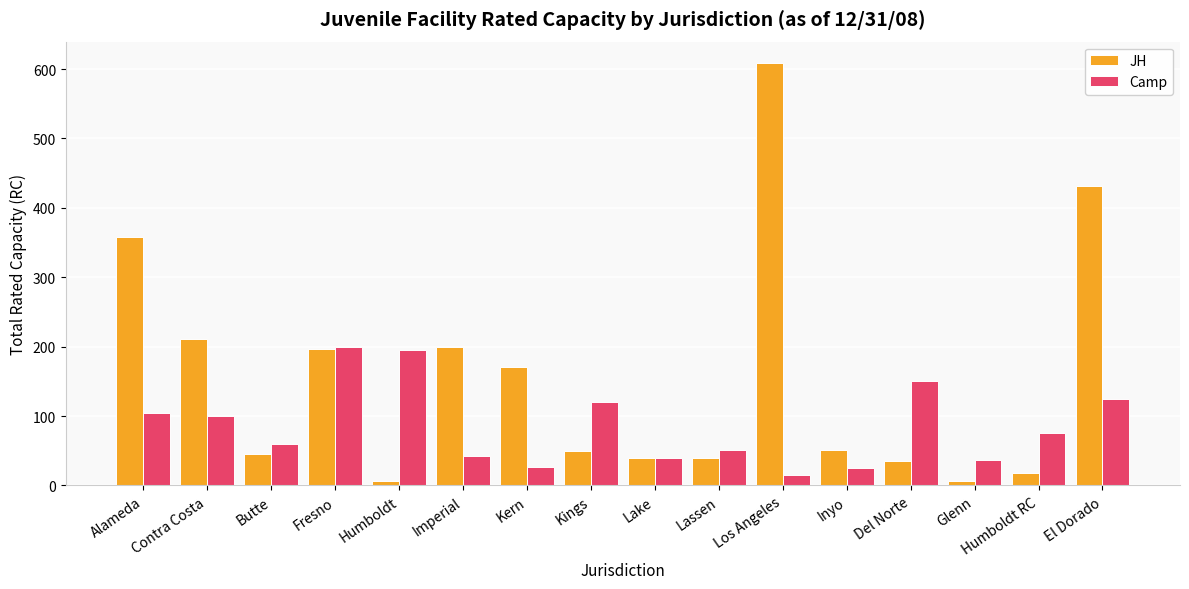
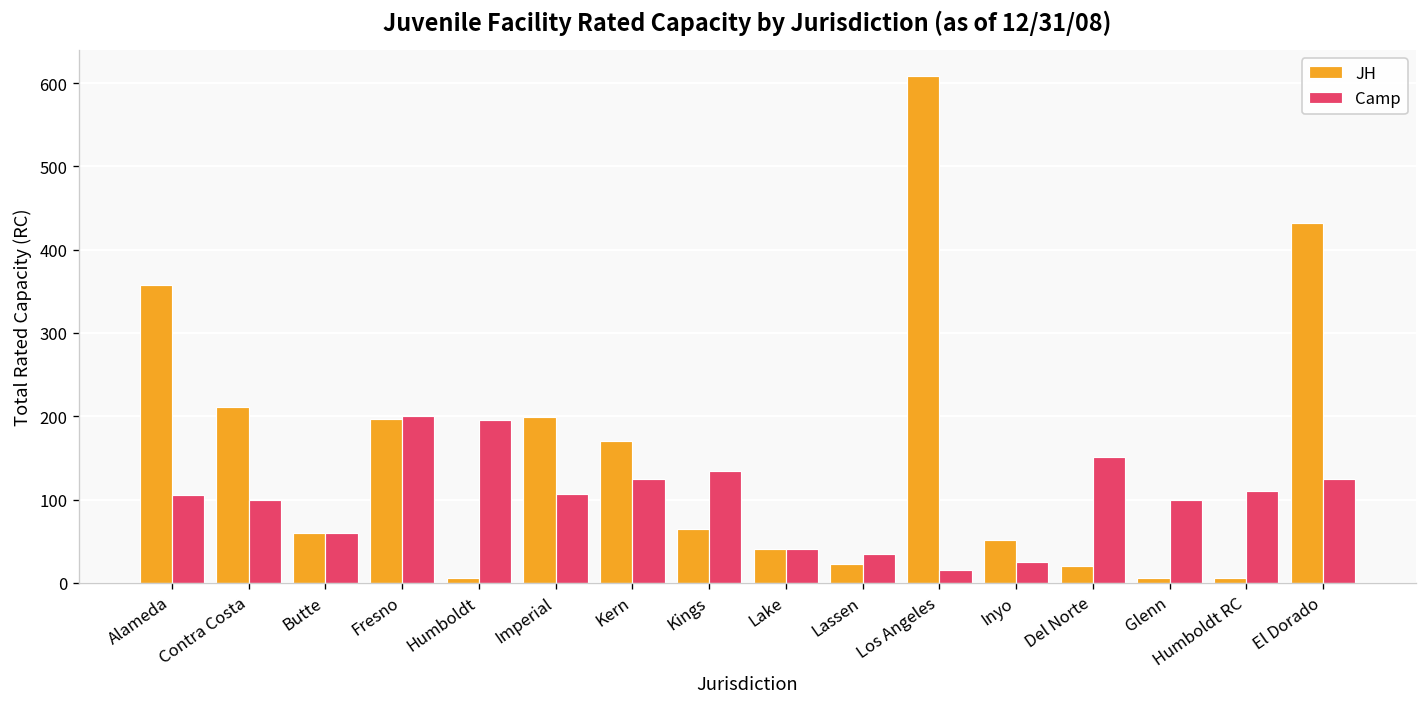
  {
    "JH": {
      "Alameda": 360,
      "Contra Costa": 210,
-     "Butte": 50,
+     "Butte": 60,
      "Fresno": 200,
      "Humboldt": 10,
      "Imperial": 200,
      "Kern": 170,
-     "Kings": 50,
+     "Kings": 70,
      "Lake": 40,
-     "Lassen": 40,
+     "Lassen": 20,
      "Los Angeles": 610,
      "Inyo": 50,
-     "Del Norte": 40,
+     "Del Norte": 20,
      "Glenn": 10,
-     "Humboldt RC": 20,
+     "Humboldt RC": 10,
      "El Dorado": 430
    },
    "Camp": {
      "Alameda": 110,
      "Contra Costa": 100,
      "Butte": 60,
      "Fresno": 200,
      "Humboldt": 200,
-     "Imperial": 40,
-     "Kern": 30,
-     "Kings": 120,
+     "Imperial": 110,
+     "Kern": 130,
+     "Kings": 130,
      "Lake": 40,
-     "Lassen": 50,
+     "Lassen": 40,
      "Los Angeles": 20,
      "Inyo": 30,
      "Del Norte": 150,
-     "Glenn": 40,
-     "Humboldt RC": 80,
+     "Glenn": 100,
+     "Humboldt RC": 110,
      "El Dorado": 130
    }
  }
